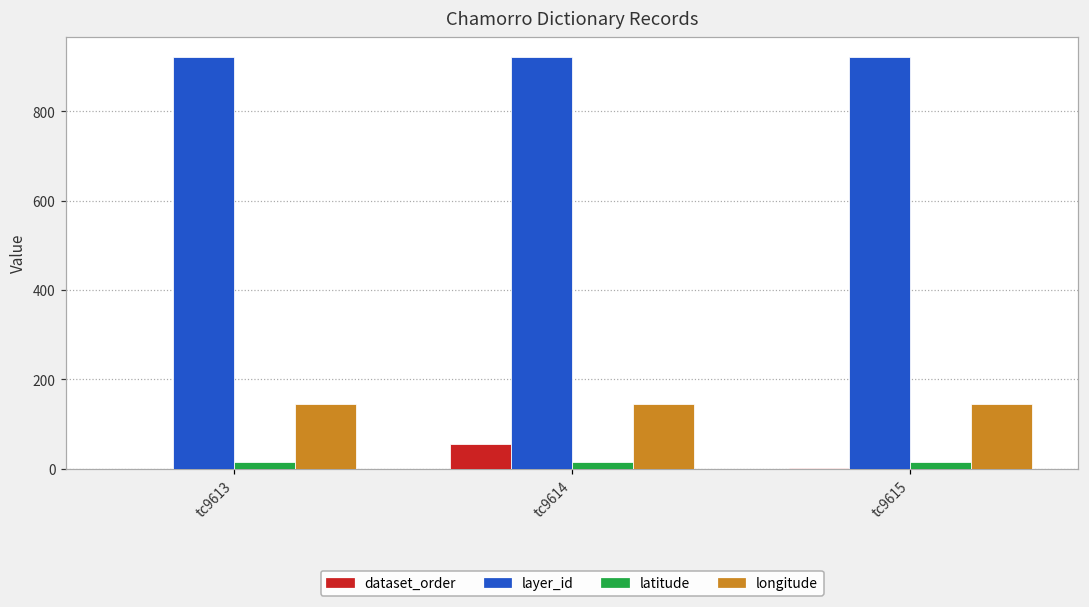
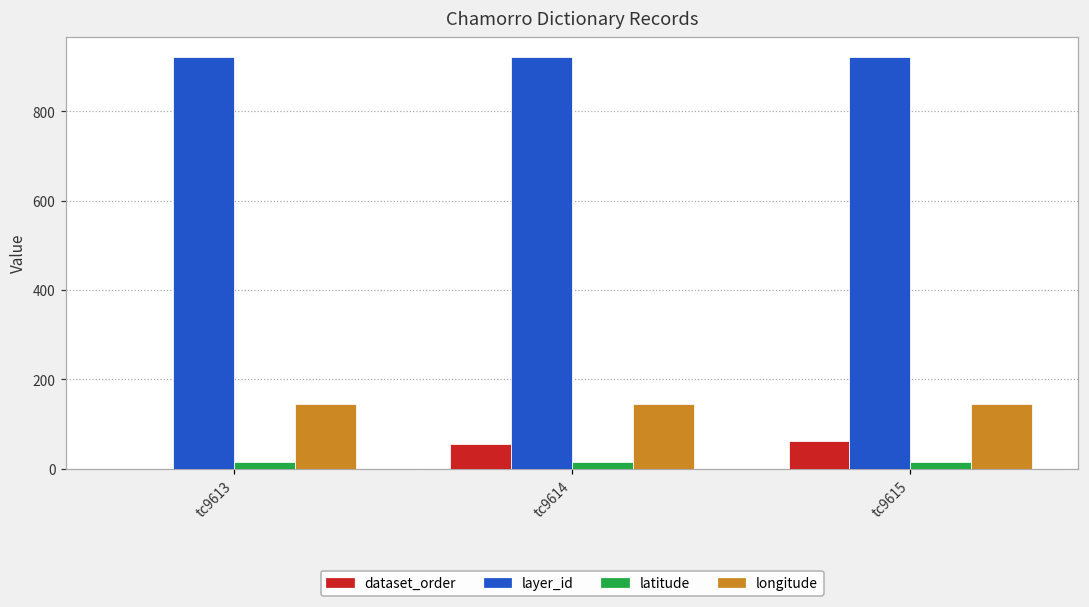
  {
    "dataset_order": {
      "tc9613": 0,
      "tc9614": 60,
-     "tc9615": 0
+     "tc9615": 60
    },
    "layer_id": {
      "tc9613": 920,
      "tc9614": 920,
      "tc9615": 920
    },
    "latitude": {
      "tc9613": 10,
      "tc9614": 10,
      "tc9615": 10
    },
    "longitude": {
      "tc9613": 150,
      "tc9614": 150,
      "tc9615": 150
    }
  }
